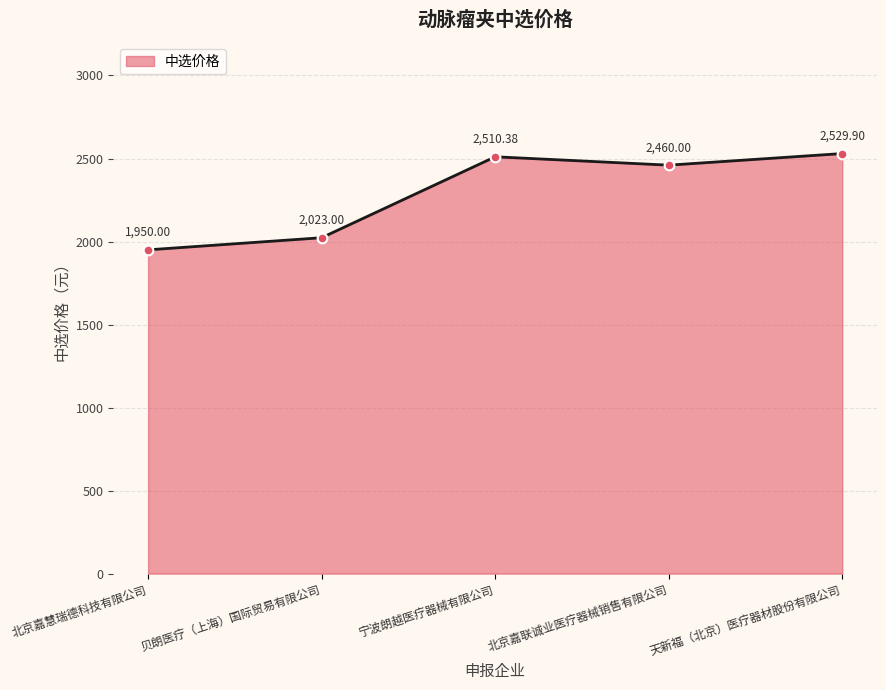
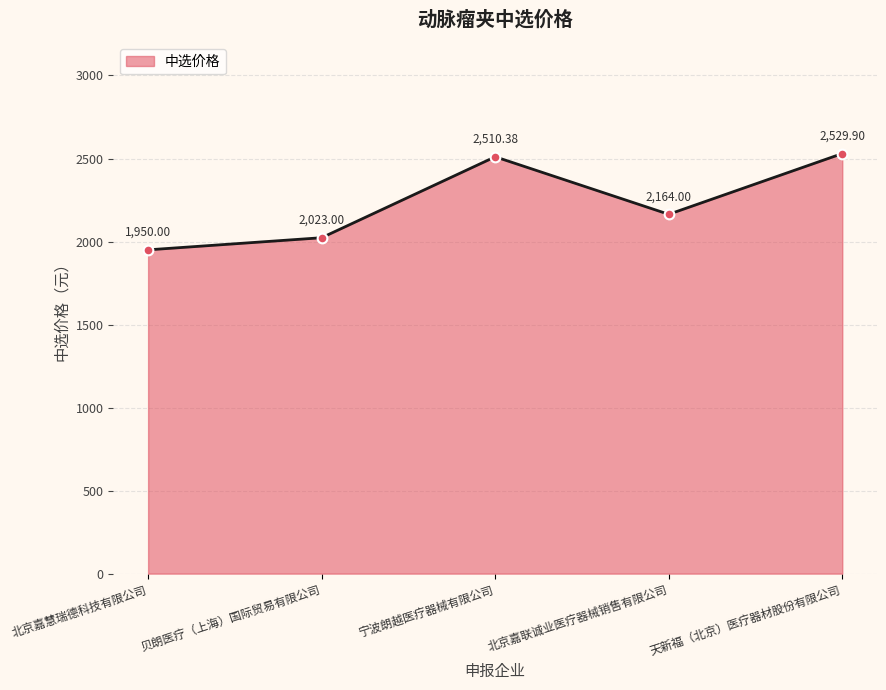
  {
    "北京嘉慧瑞德科技有限公司": "1,950.00",
    "贝朗医疗（上海）国际贸易有限公司": "2,023.00",
    "宁波朗越医疗器械有限公司": "2,510.38",
-   "北京嘉联诚业医疗器械销售有限公司": "2,460.00",
+   "北京嘉联诚业医疗器械销售有限公司": "2,164.00",
    "天新福（北京）医疗器材股份有限公司": "2,529.90"
  }
